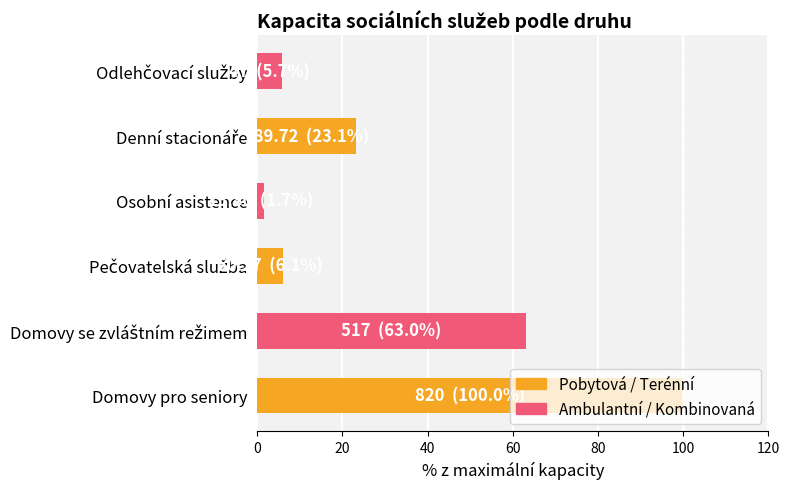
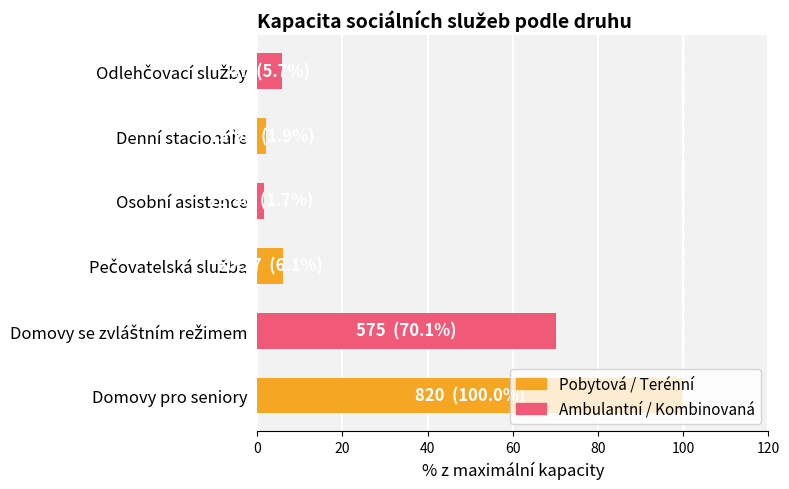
  {
-   "Denní stacionáře": "23",
-   "Domovy se zvláštním režimem": "517 (63.0%)"
+   "Denní stacionáře": "2",
+   "Domovy se zvláštním režimem": "575 (70.1%)"
  }
